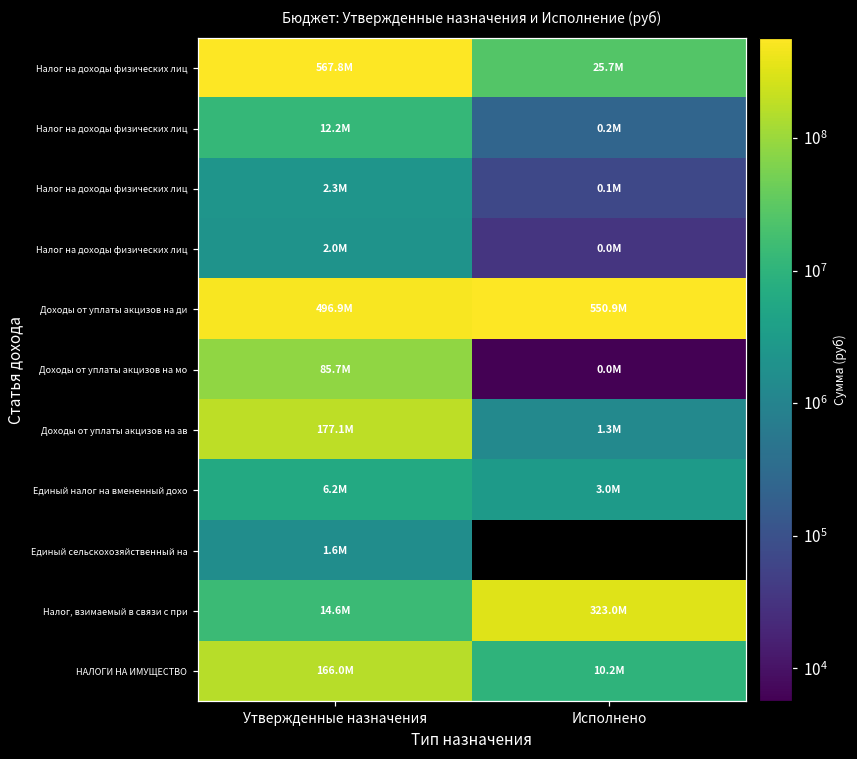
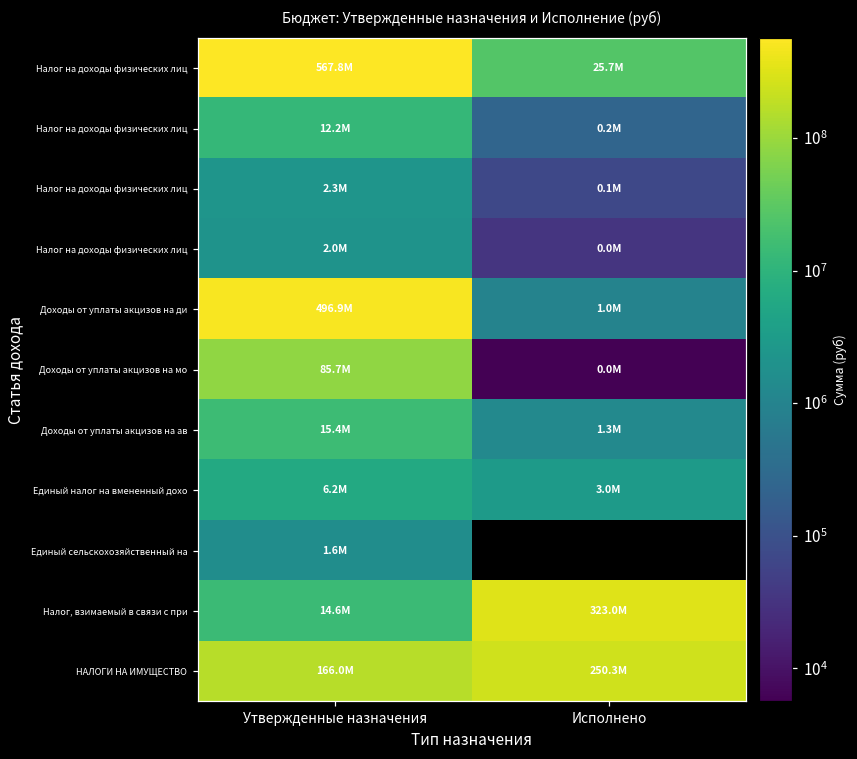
  {
    "Доходы от уплаты акцизов на ди": {
      "Утвержденные назначения": "496.9M",
-     "Исполнено": "550.9M"
+     "Исполнено": "1.0M"
    },
    "Доходы от уплаты акцизов на мо": {
      "Утвержденные назначения": "85.7M",
      "Исполнено": "0.0M"
    },
    "Доходы от уплаты акцизов на ав": {
-     "Утвержденные назначения": "177.1M",
+     "Утвержденные назначения": "15.4M",
      "Исполнено": "1.3M"
    },
    "Единый налог на вмененный дохо": {
      "Утвержденные назначения": "6.2M",
      "Исполнено": "3.0M"
    },
    "Единый сельскохозяйственный на": {
      "Утвержденные назначения": "1.6M"
    },
    "Налог, взимаемый в связи с при": {
      "Утвержденные назначения": "14.6M",
      "Исполнено": "323.0M"
    },
    "НАЛОГИ НА ИМУЩЕСТВО": {
      "Утвержденные назначения": "166.0M",
-     "Исполнено": "10.2M"
+     "Исполнено": "250.3M"
    }
  }
